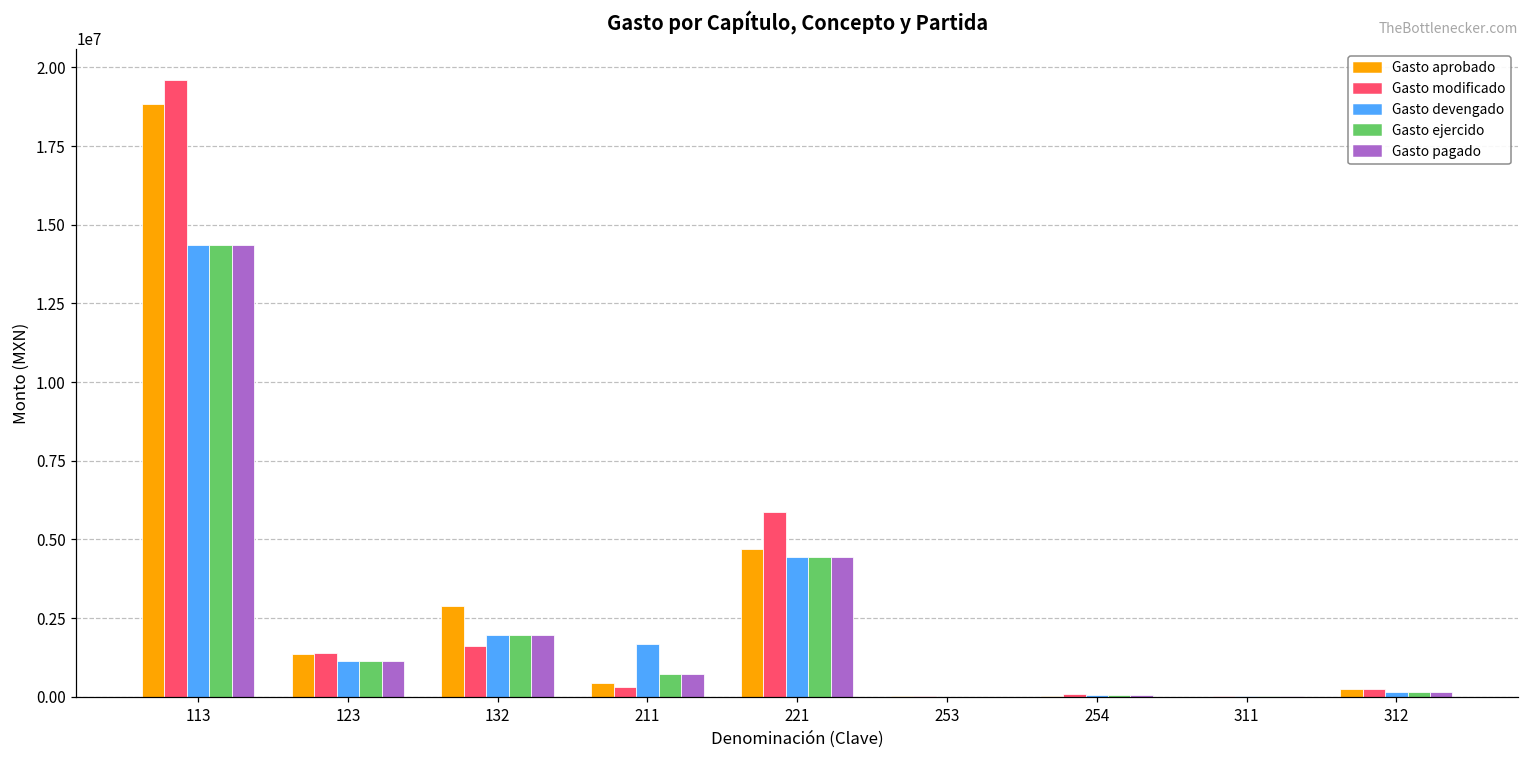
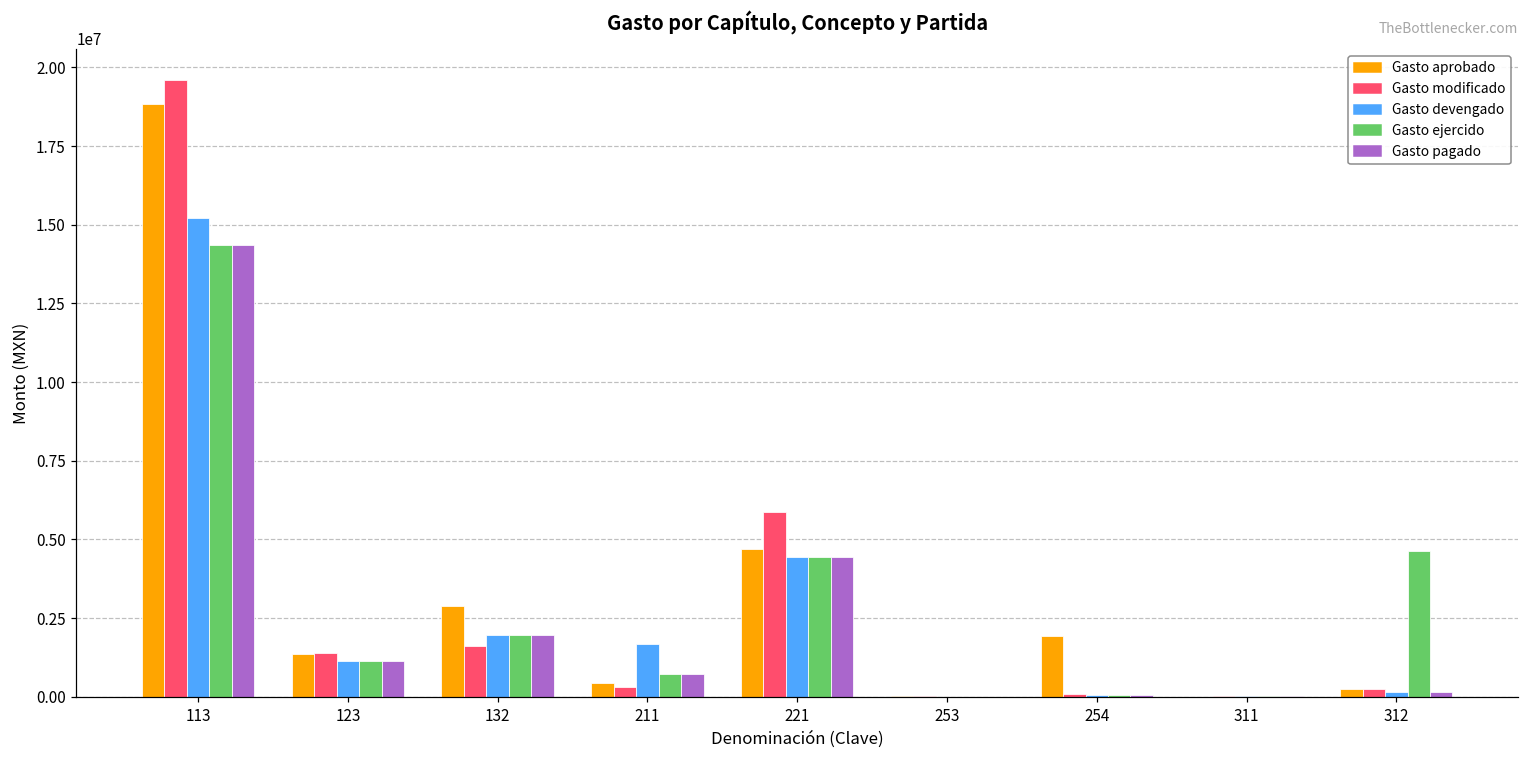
  {
    "Gasto aprobado": {
      "113": 18800000,
      "123": 1400000,
      "132": 2900000,
      "211": 500000,
      "221": 4700000,
-     "254": 0,
+     "254": 1900000,
      "312": 200000
    },
    "Gasto modificado": {
      "113": 19600000,
      "123": 1400000,
      "132": 1600000,
      "211": 300000,
      "221": 5900000,
      "312": 200000
    },
    "Gasto devengado": {
-     "113": 14300000,
+     "113": 15200000,
      "123": 1100000,
      "132": 2000000,
      "211": 1700000,
      "221": 4500000,
      "312": 200000
    },
    "Gasto ejercido": {
      "113": 14300000,
      "123": 1100000,
      "132": 2000000,
      "211": 700000,
      "221": 4500000,
-     "312": 200000
+     "312": 4600000
    },
    "Gasto pagado": {
      "113": 14300000,
      "123": 1100000,
      "132": 2000000,
      "211": 700000,
      "221": 4500000,
      "312": 200000
    }
  }
